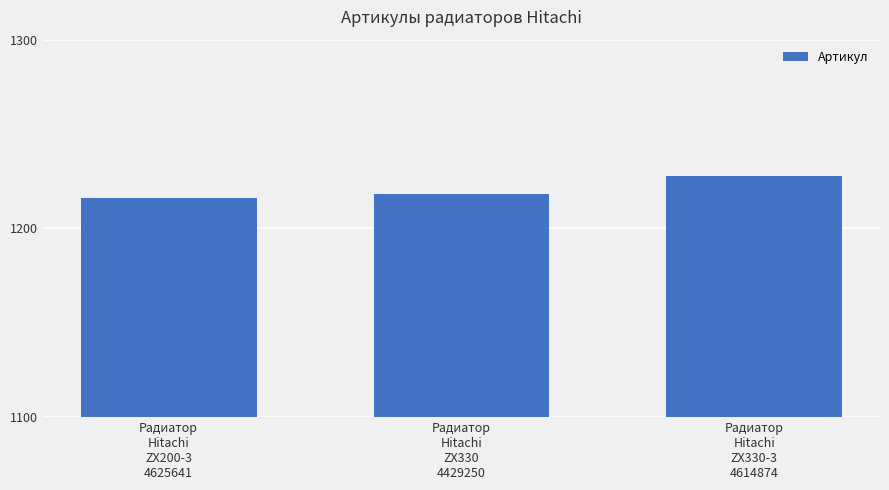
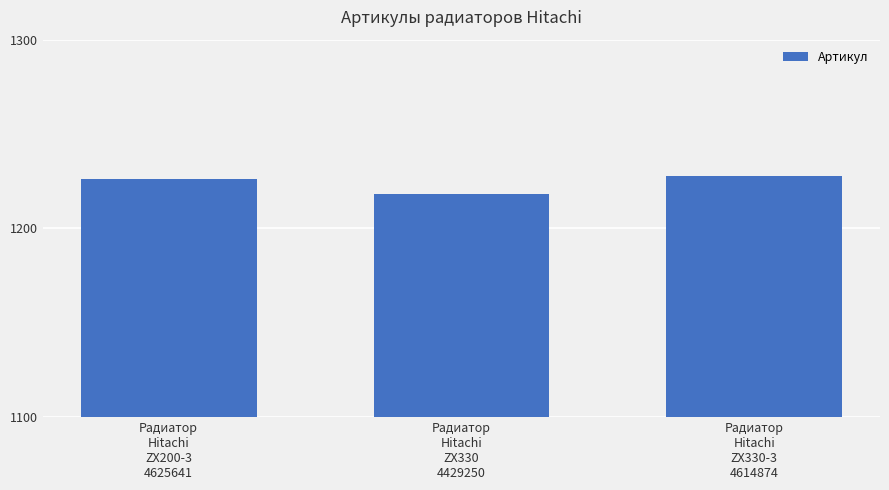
  {
-   "Радиатор Hitachi ZX200-3 4625641": 1216,
+   "Радиатор Hitachi ZX200-3 4625641": 1226,
    "Радиатор Hitachi ZX330 4429250": 1218,
    "Радиатор Hitachi ZX330-3 4614874": 1228
  }
